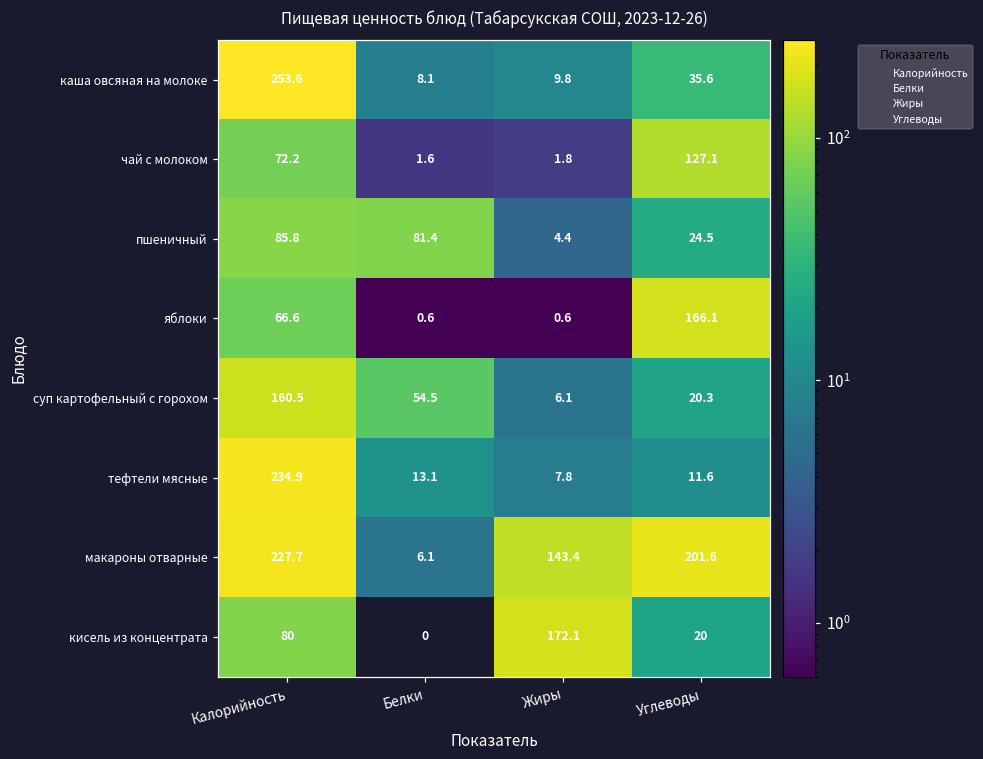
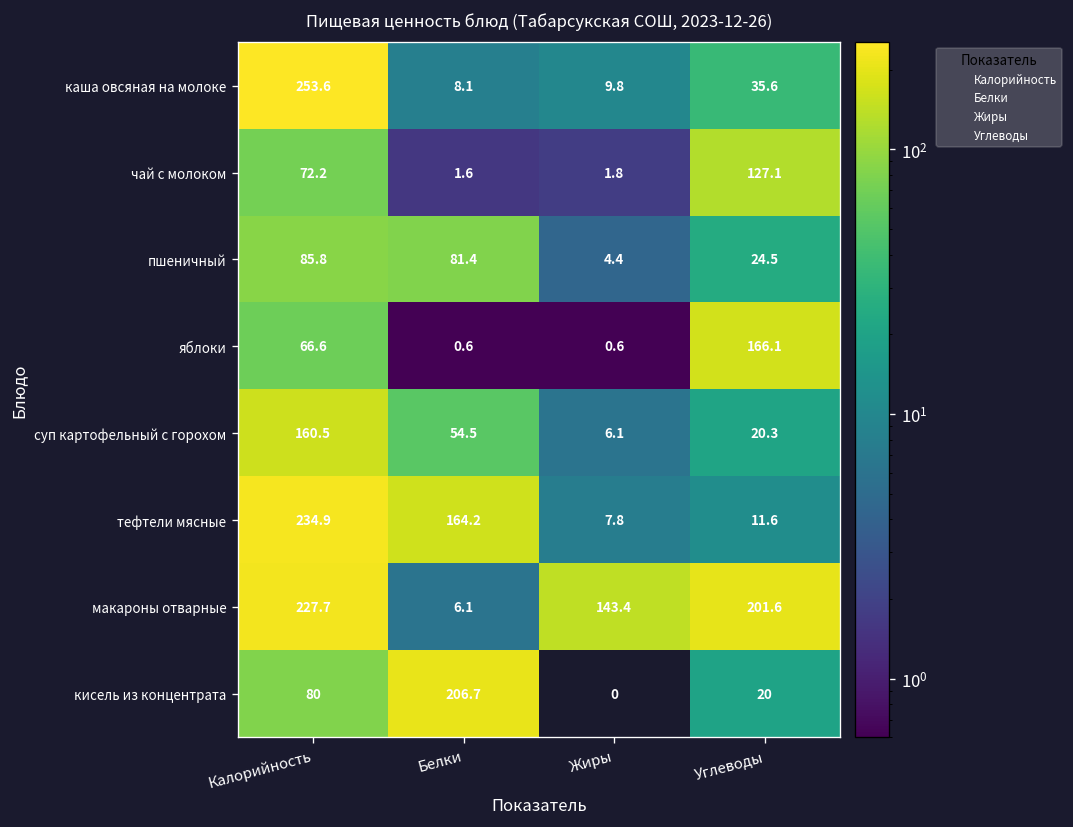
  {
    "тефтели мясные": {
-     "Белки": 13.1
+     "Белки": 164.2
    },
    "кисель из концентрата": {
-     "Белки": 0,
-     "Жиры": 172.1
+     "Белки": 206.7,
+     "Жиры": 0
    }
  }
